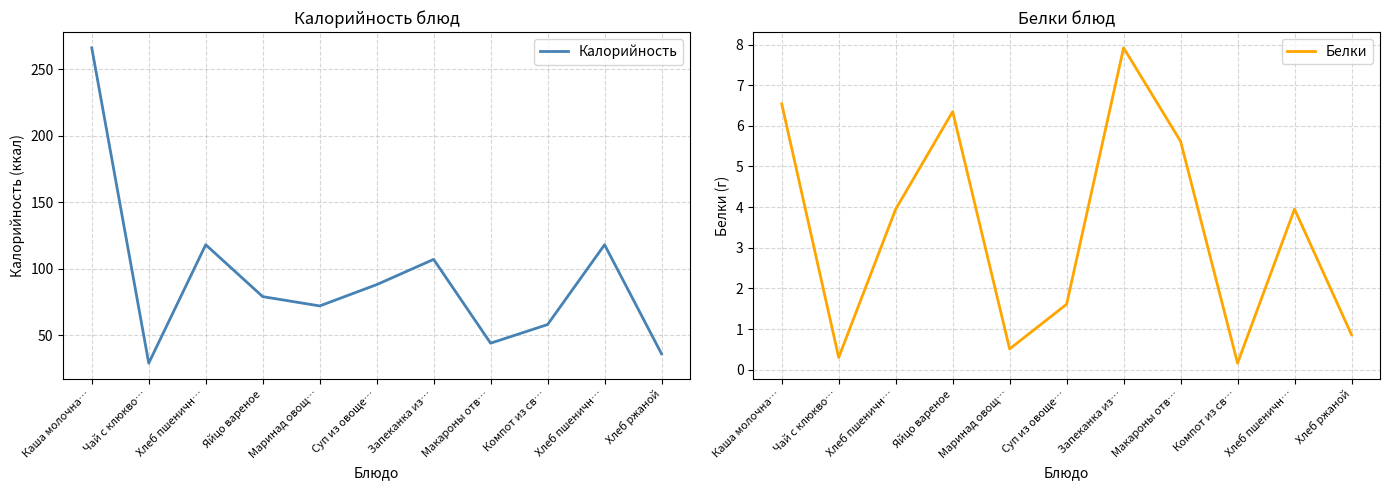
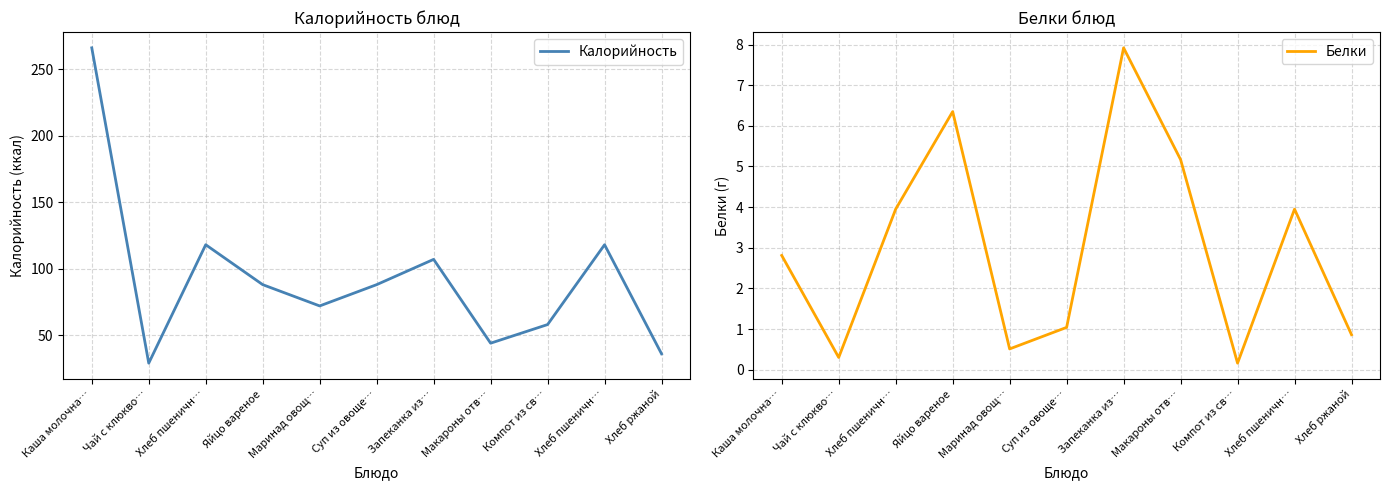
  {
    "Калорийность блюд": {
      "Каша молочна…": 266,
      "Чай с клюкво…": 29,
-     "Яйцо вареное": 79,
+     "Яйцо вареное": 88,
      "Маринад овощ…": 72,
      "Суп из овоще…": 88,
      "Запеканка из…": 107,
      "Макароны отв…": 44,
      "Компот из св…": 58,
      "Хлеб ржаной": 36
    },
    "Белки блюд": {
-     "Каша молочна…": 6.5,
+     "Каша молочна…": 2.8,
      "Чай с клюкво…": 0.3,
      "Яйцо вареное": 6.4,
      "Маринад овощ…": 0.5,
-     "Суп из овоще…": 1.6,
+     "Суп из овоще…": 1.0,
      "Запеканка из…": 7.9,
-     "Макароны отв…": 5.6,
+     "Макароны отв…": 5.2,
      "Компот из св…": 0.2,
      "Хлеб ржаной": 0.9
    }
  }
